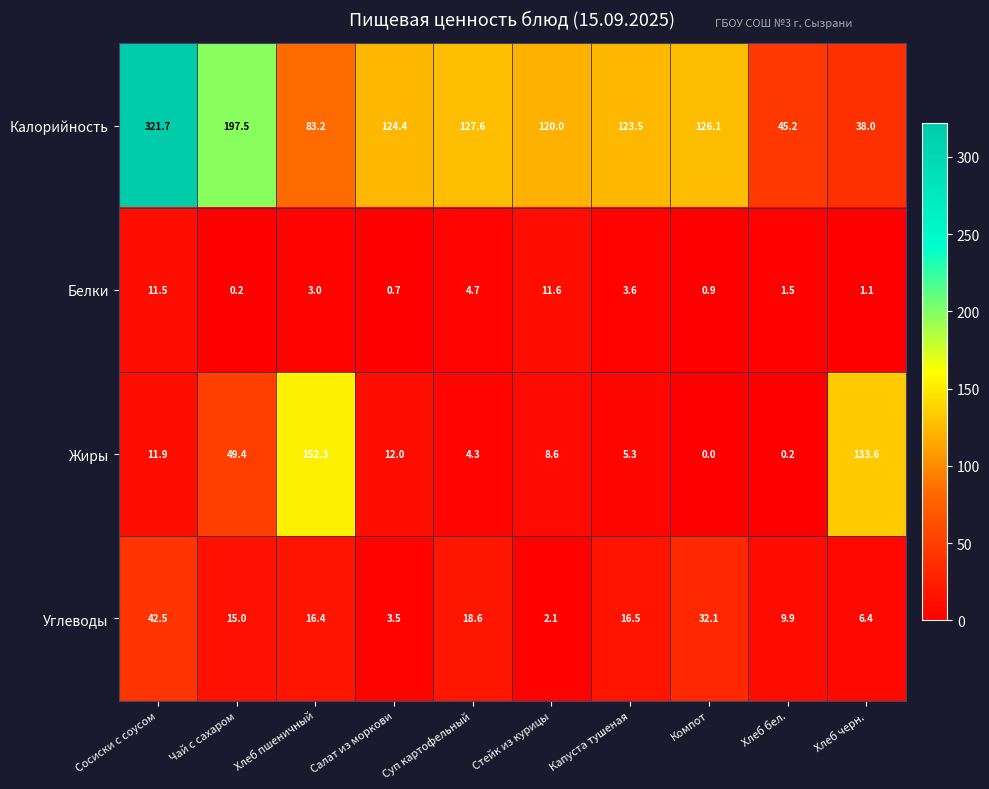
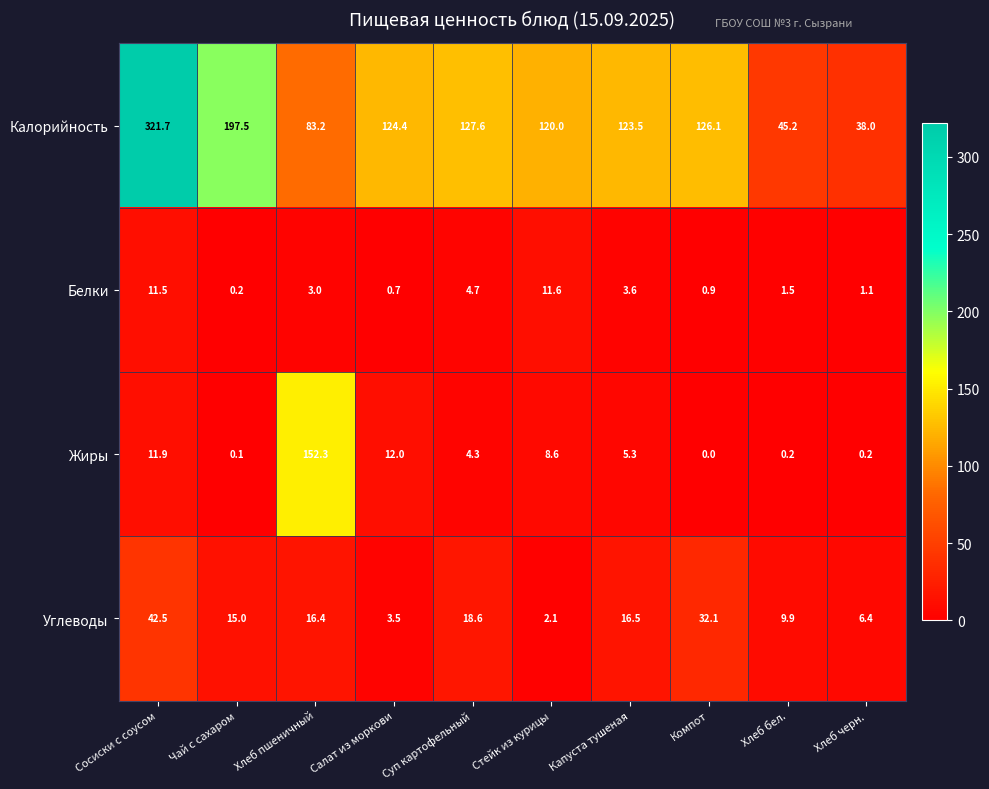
  {
    "Калорийность": {
      "Сосиски с соусом": 321.7,
      "Чай с сахаром": 197.5,
      "Хлеб пшеничный": 83.2,
      "Салат из моркови": 124.4,
      "Суп картофельный": 127.6,
      "Стейк из курицы": 120.0,
      "Капуста тушеная": 123.5,
      "Компот": 126.1,
      "Хлеб бел.": 45.2,
      "Хлеб черн.": 38.0
    },
    "Белки": {
      "Сосиски с соусом": 11.5,
      "Чай с сахаром": 0.2,
      "Хлеб пшеничный": 3.0,
      "Салат из моркови": 0.7,
      "Суп картофельный": 4.7,
      "Стейк из курицы": 11.6,
      "Капуста тушеная": 3.6,
      "Компот": 0.9,
      "Хлеб бел.": 1.5,
      "Хлеб черн.": 1.1
    },
    "Жиры": {
      "Сосиски с соусом": 11.9,
-     "Чай с сахаром": 49.4,
+     "Чай с сахаром": 0.1,
      "Хлеб пшеничный": 152.3,
      "Салат из моркови": 12.0,
      "Суп картофельный": 4.3,
      "Стейк из курицы": 8.6,
      "Капуста тушеная": 5.3,
      "Компот": 0.0,
      "Хлеб бел.": 0.2,
-     "Хлеб черн.": 133.6
+     "Хлеб черн.": 0.2
    },
    "Углеводы": {
      "Сосиски с соусом": 42.5,
      "Чай с сахаром": 15.0,
      "Хлеб пшеничный": 16.4,
      "Салат из моркови": 3.5,
      "Суп картофельный": 18.6,
      "Стейк из курицы": 2.1,
      "Капуста тушеная": 16.5,
      "Компот": 32.1,
      "Хлеб бел.": 9.9,
      "Хлеб черн.": 6.4
    }
  }
